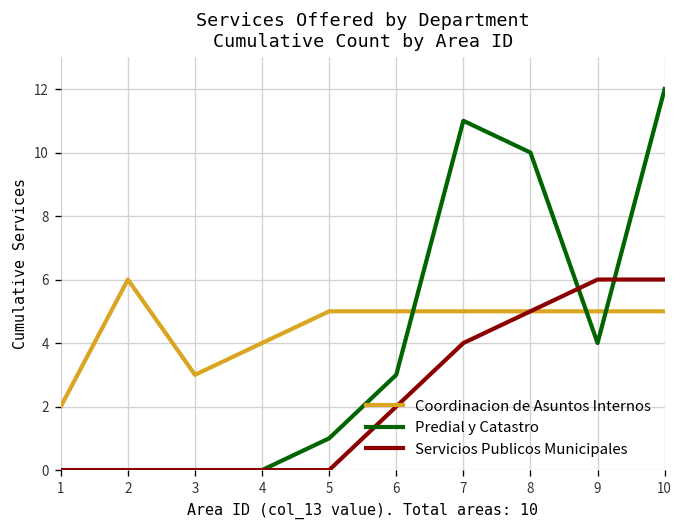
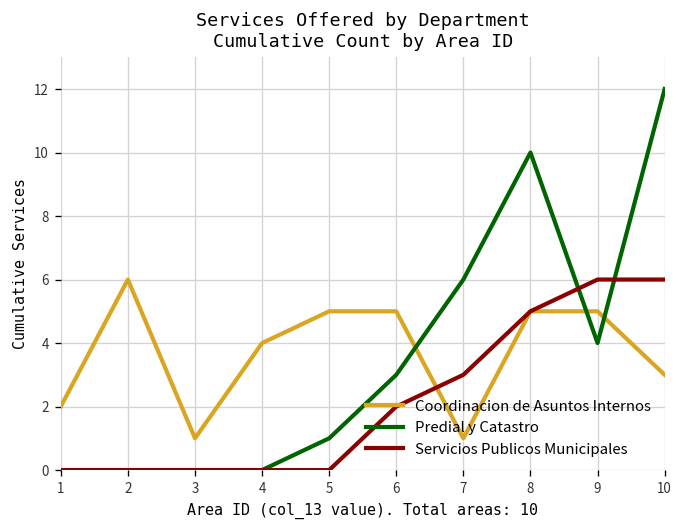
  {
    "Coordinacion de Asuntos Internos": {
      "1": 2,
      "2": 6,
-     "3": 3,
+     "3": 1,
      "4": 4,
      "5": 5,
      "6": 5,
-     "7": 5,
+     "7": 1,
      "9": 5,
-     "10": 5
+     "10": 3
    },
    "Predial y Catastro": {
      "5": 1,
      "6": 3,
-     "7": 11,
+     "7": 6,
      "8": 10,
      "9": 4,
      "10": 12
    },
    "Servicios Publicos Municipales": {
      "5": 0,
      "6": 2,
-     "7": 4,
+     "7": 3,
      "9": 6,
      "10": 6
    }
  }
